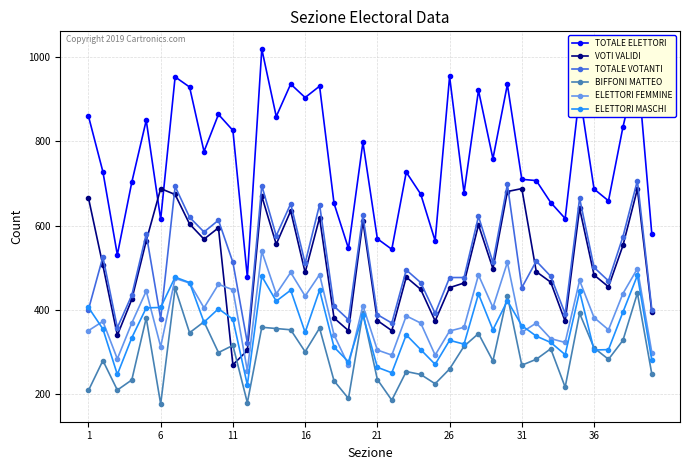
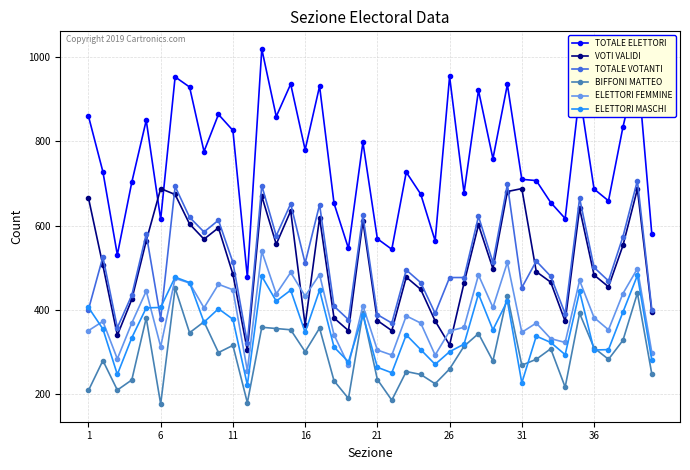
  {
    "TOTALE ELETTORI": {
      "1": 860,
      "6": 620,
      "11": 830,
-     "16": 900,
+     "16": 780,
      "21": 570,
      "26": 950,
      "31": 710,
      "36": 690
    },
    "VOTI VALIDI": {
      "1": 670,
      "6": 690,
-     "11": 270,
-     "16": 490,
+     "11": 490,
+     "16": 360,
      "21": 380,
-     "26": 450,
+     "26": 320,
      "31": 690,
      "36": 480
    },
    "ELETTORI MASCHI": {
      "6": 410,
      "11": 380,
      "16": 350,
      "21": 260,
-     "26": 330,
-     "31": 360
+     "26": 300,
+     "31": 230
    }
  }
